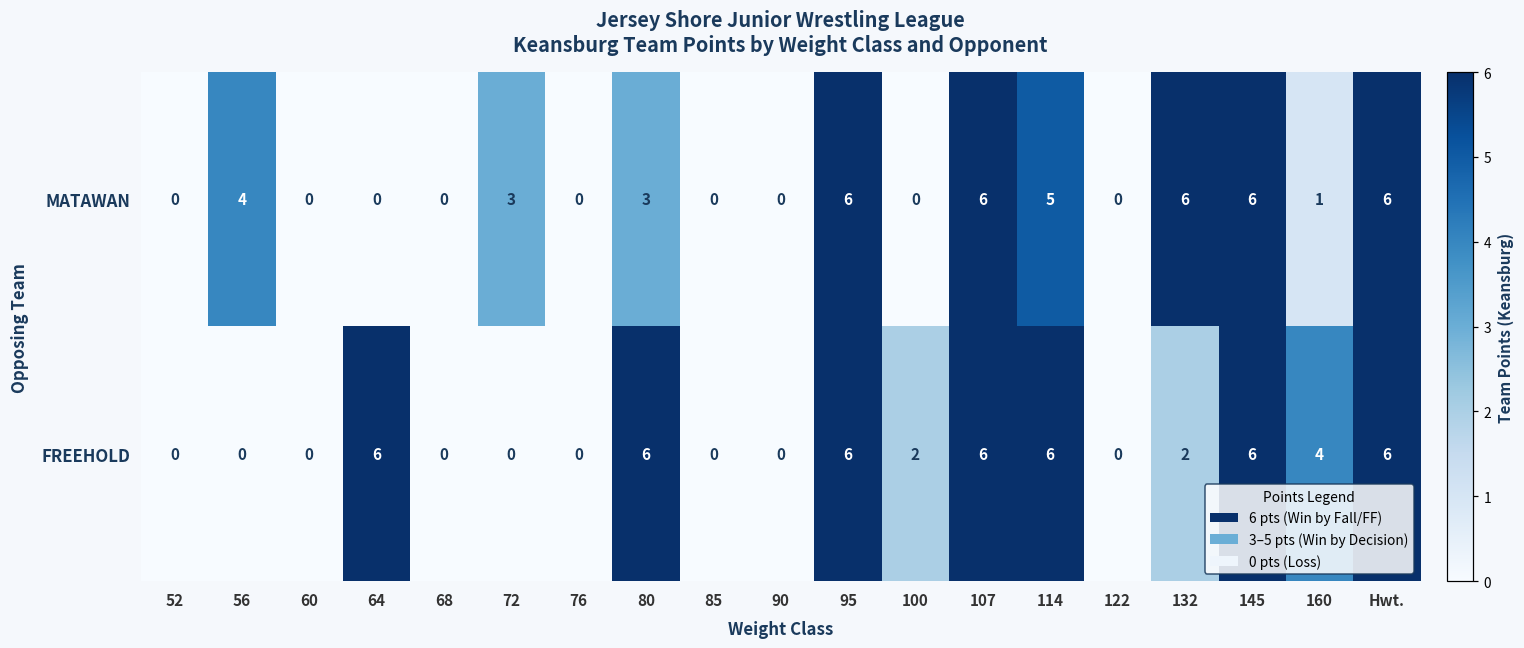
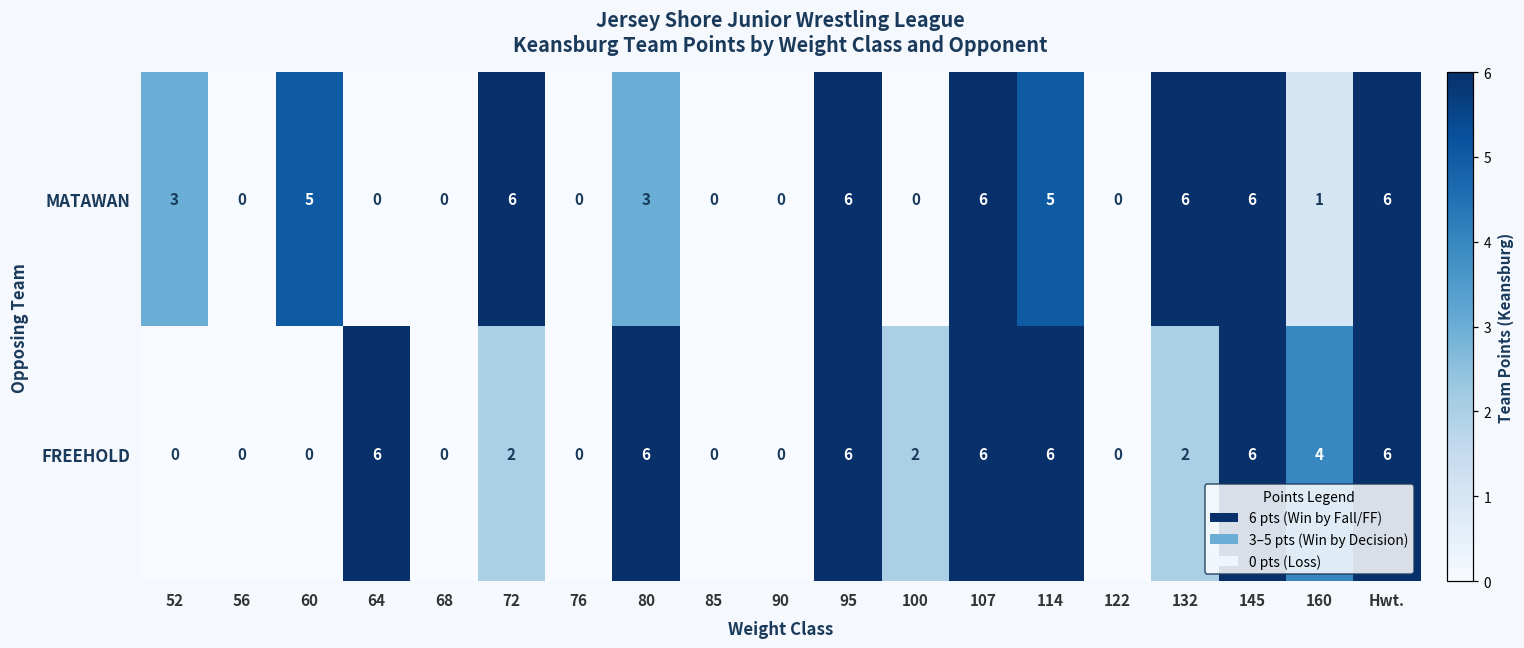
  {
    "MATAWAN": {
-     "52": 0,
-     "56": 4,
-     "60": 0,
+     "52": 3,
+     "56": 0,
+     "60": 5,
      "64": 0,
      "68": 0,
-     "72": 3,
+     "72": 6,
      "76": 0,
      "80": 3,
      "85": 0,
      "90": 0,
      "95": 6,
      "100": 0,
      "107": 6,
      "114": 5,
      "122": 0,
      "132": 6,
      "145": 6,
      "160": 1,
      "Hwt.": 6
    },
    "FREEHOLD": {
      "52": 0,
      "56": 0,
      "60": 0,
      "64": 6,
      "68": 0,
-     "72": 0,
+     "72": 2,
      "76": 0,
      "80": 6,
      "85": 0,
      "90": 0,
      "95": 6,
      "100": 2,
      "107": 6,
      "114": 6,
      "122": 0,
      "132": 2,
      "145": 6,
      "160": 4,
      "Hwt.": 6
    }
  }
